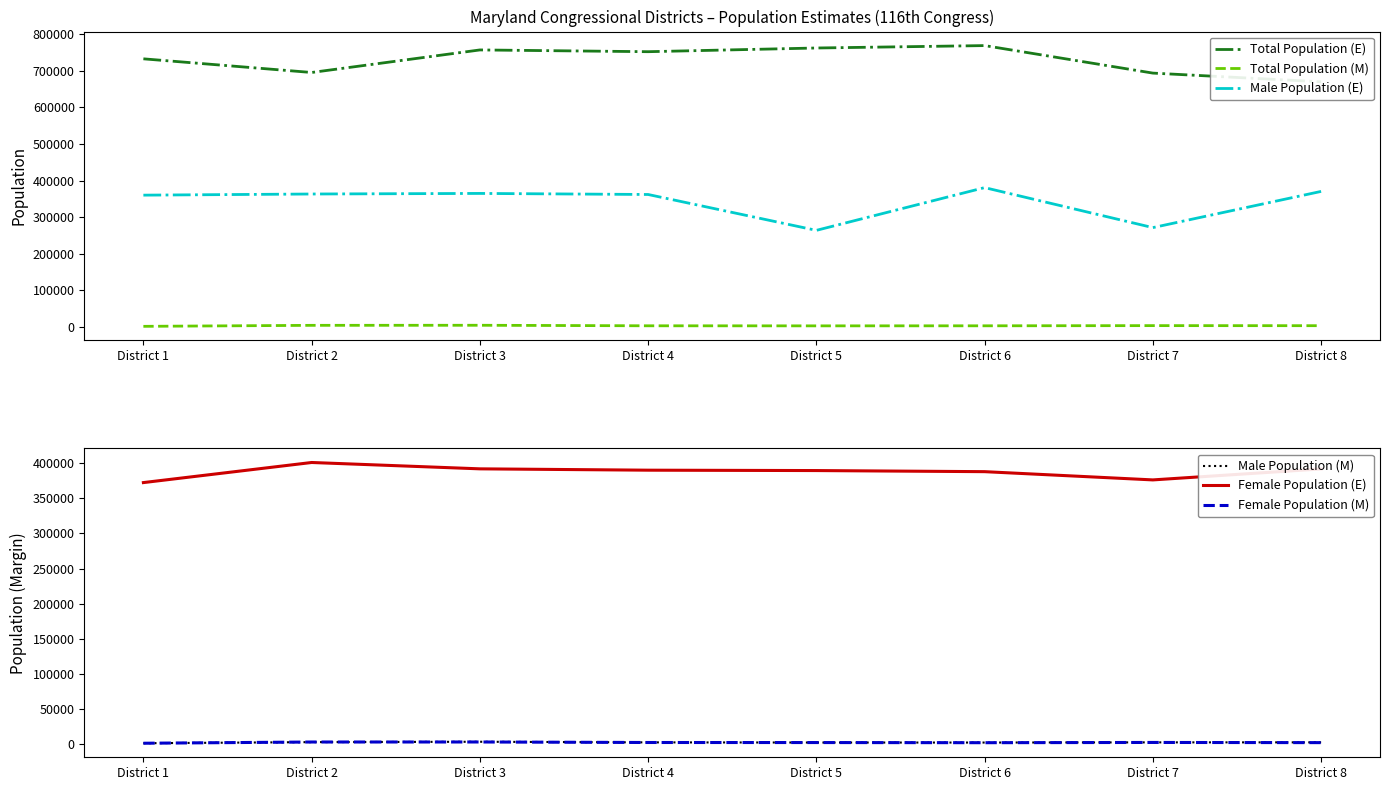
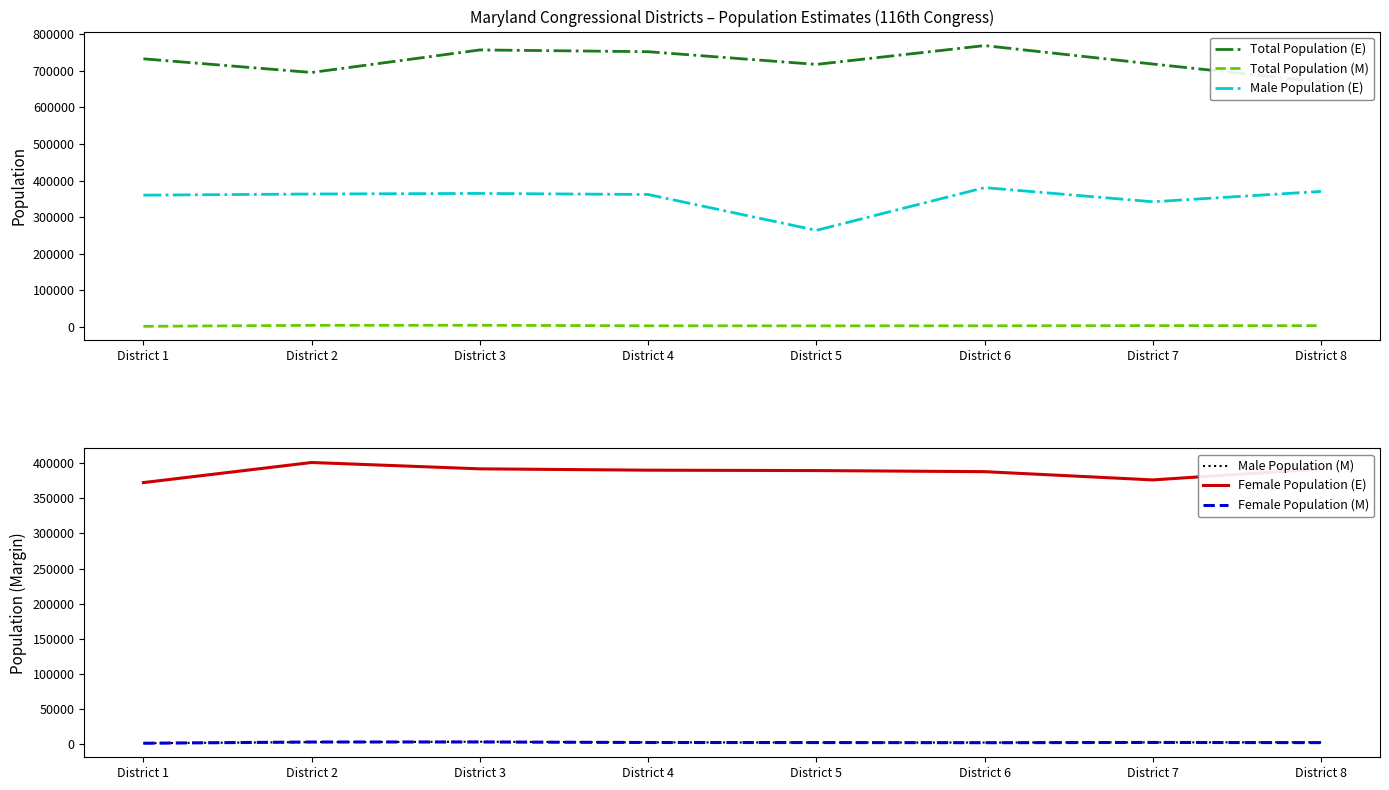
  {
    "Maryland Congressional Districts – Population Estimates (116th Congress)": {
      "Total Population (E)": {
        "District 1": 730000,
        "District 2": 700000,
        "District 3": 760000,
        "District 4": 750000,
-       "District 5": 760000,
+       "District 5": 720000,
        "District 6": 770000,
-       "District 7": 690000
+       "District 7": 720000
      },
      "Total Population (M)": {
        "District 1": 0,
        "District 2": 0,
        "District 3": 0,
        "District 4": 0,
        "District 5": 0,
        "District 6": 0,
        "District 7": 0,
        "District 8": 0
      },
      "Male Population (E)": {
        "District 1": 360000,
        "District 2": 360000,
        "District 3": 370000,
        "District 4": 360000,
        "District 5": 260000,
        "District 6": 380000,
-       "District 7": 270000,
+       "District 7": 340000,
        "District 8": 370000
      }
    }
  }
